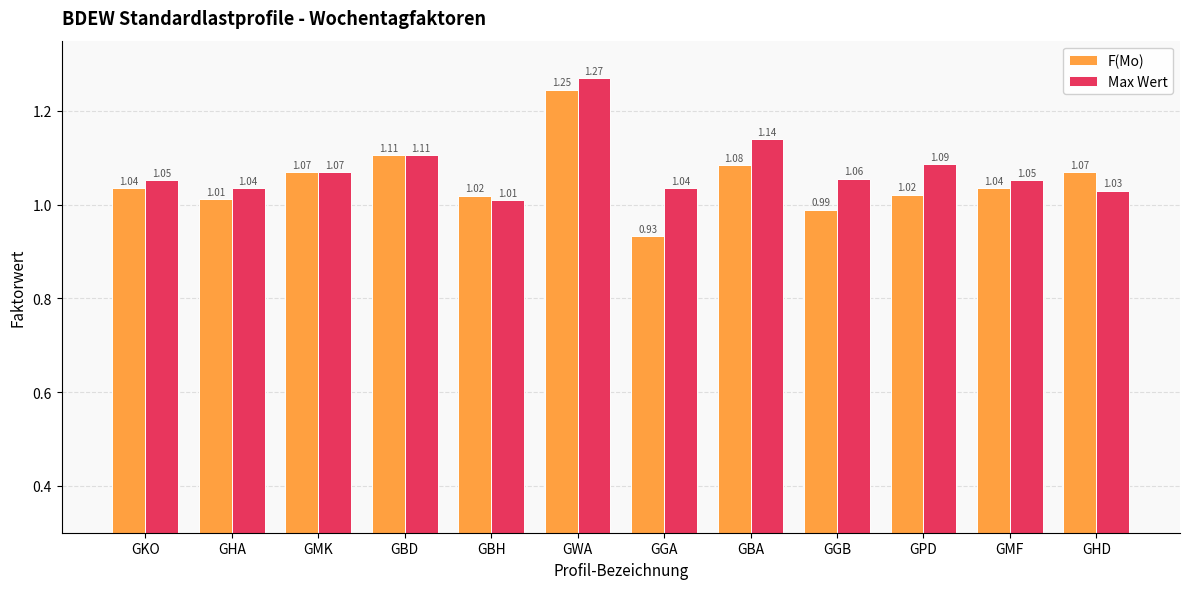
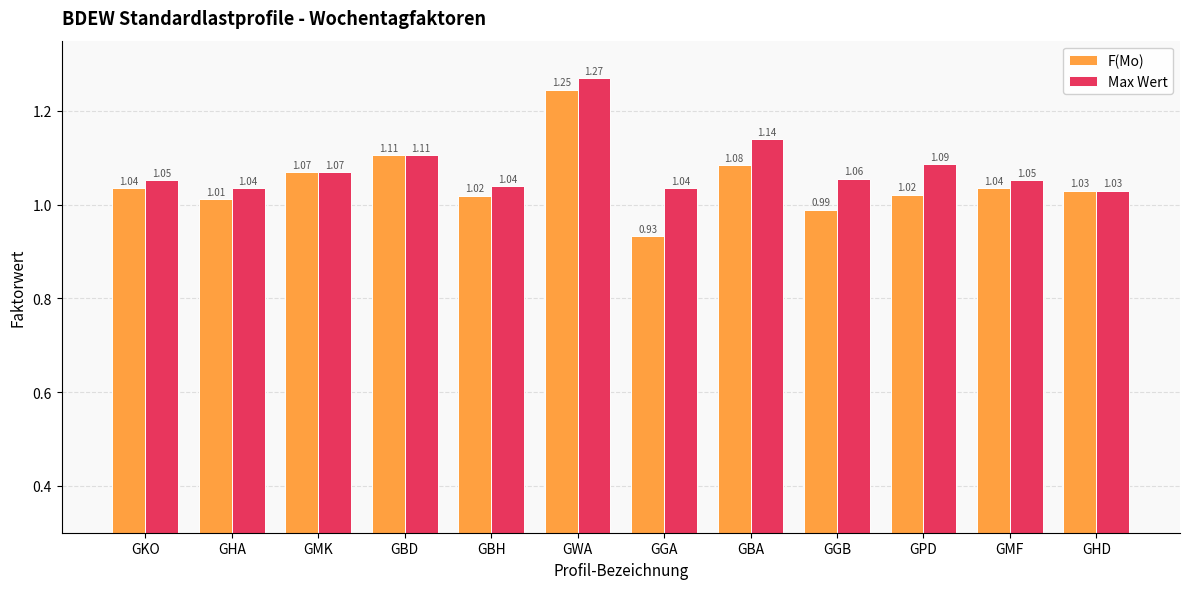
  {
    "F(Mo)": {
      "GKO": 1.04,
      "GHA": 1.01,
      "GMK": 1.07,
      "GBD": 1.11,
      "GBH": 1.02,
      "GWA": 1.25,
      "GGA": 0.93,
      "GBA": 1.08,
      "GGB": 0.99,
      "GPD": 1.02,
      "GMF": 1.04,
-     "GHD": 1.07
+     "GHD": 1.03
    },
    "Max Wert": {
      "GKO": 1.05,
      "GHA": 1.04,
      "GMK": 1.07,
      "GBD": 1.11,
-     "GBH": 1.01,
+     "GBH": 1.04,
      "GWA": 1.27,
      "GGA": 1.04,
      "GBA": 1.14,
      "GGB": 1.06,
      "GPD": 1.09,
      "GMF": 1.05,
      "GHD": 1.03
    }
  }
